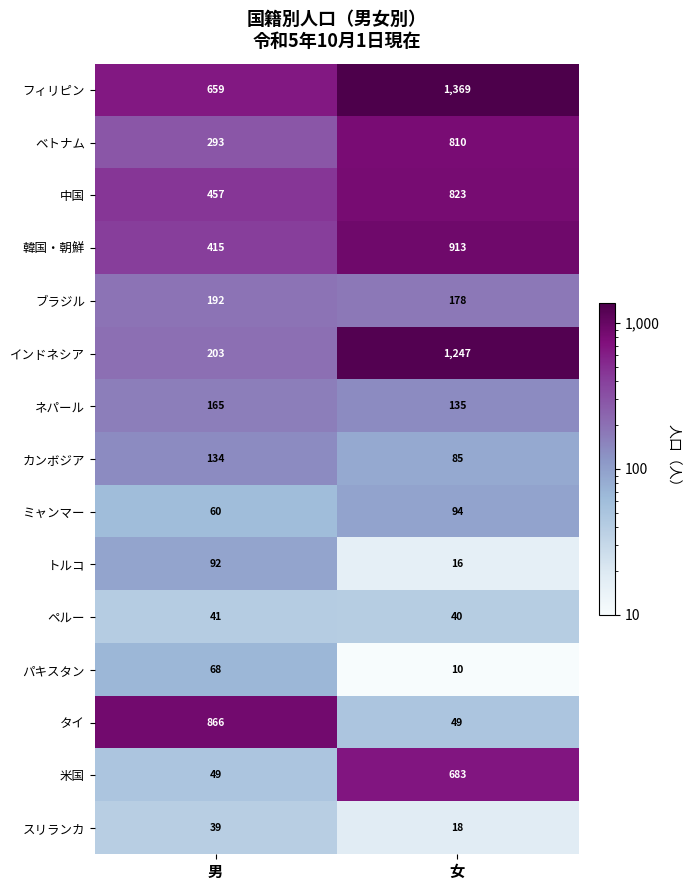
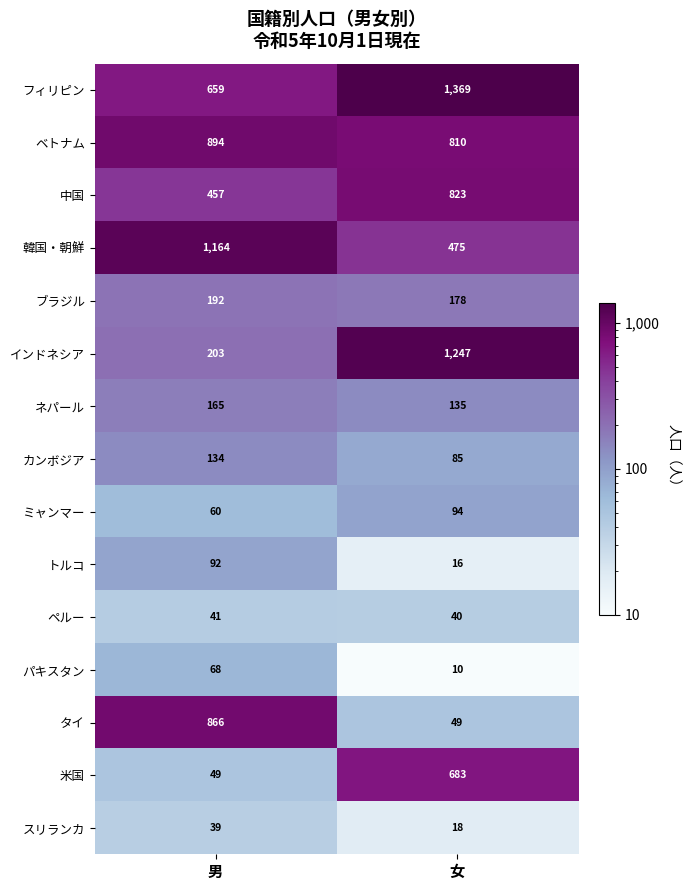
  {
    "フィリピン": {
      "男": "659",
      "女": "1,369"
    },
    "ベトナム": {
-     "男": "293",
+     "男": "894",
      "女": "810"
    },
    "中国": {
      "男": "457",
      "女": "823"
    },
    "韓国・朝鮮": {
-     "男": "415",
-     "女": "913"
+     "男": "1,164",
+     "女": "475"
    },
    "ブラジル": {
      "男": "192",
      "女": "178"
    },
    "インドネシア": {
      "男": "203",
      "女": "1,247"
    },
    "ネパール": {
      "男": "165",
      "女": "135"
    },
    "カンボジア": {
      "男": "134",
      "女": "85"
    },
    "ミャンマー": {
      "男": "60",
      "女": "94"
    },
    "トルコ": {
      "男": "92",
      "女": "16"
    },
    "ペルー": {
      "男": "41",
      "女": "40"
    },
    "パキスタン": {
      "男": "68",
      "女": "10"
    },
    "タイ": {
      "男": "866",
      "女": "49"
    },
    "米国": {
      "男": "49",
      "女": "683"
    },
    "スリランカ": {
      "男": "39",
      "女": "18"
    }
  }
